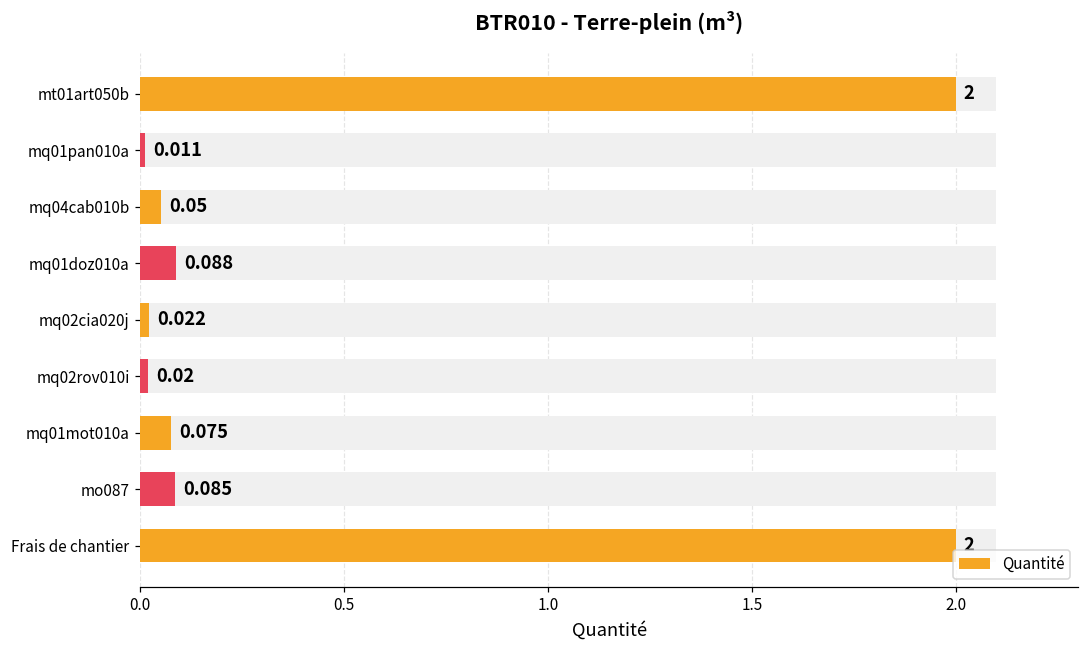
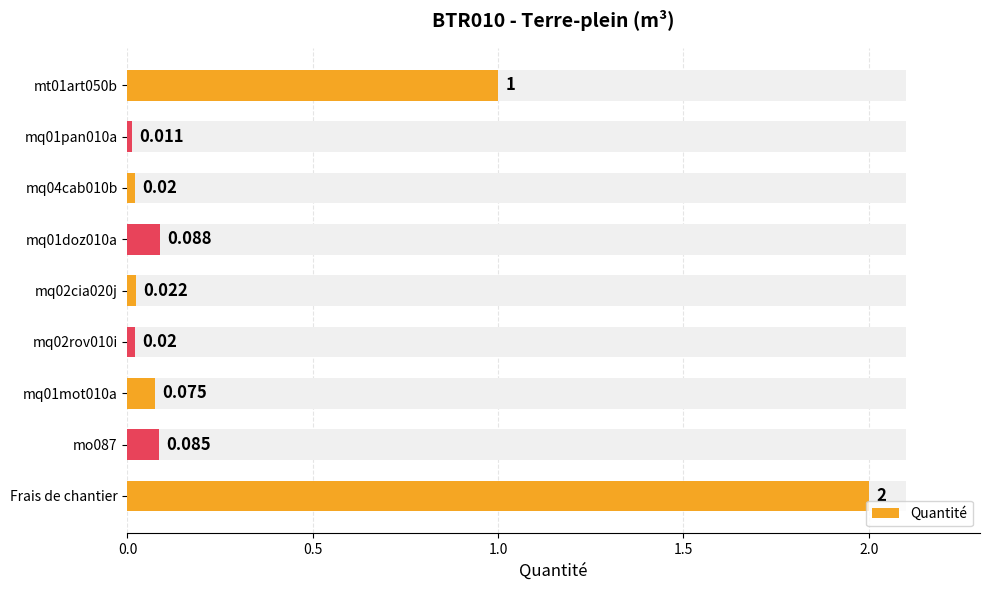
  {
    "Quantité": {
-     "mt01art050b": 2,
-     "mq04cab010b": 0.05
+     "mt01art050b": 1,
+     "mq04cab010b": 0.02
    }
  }
